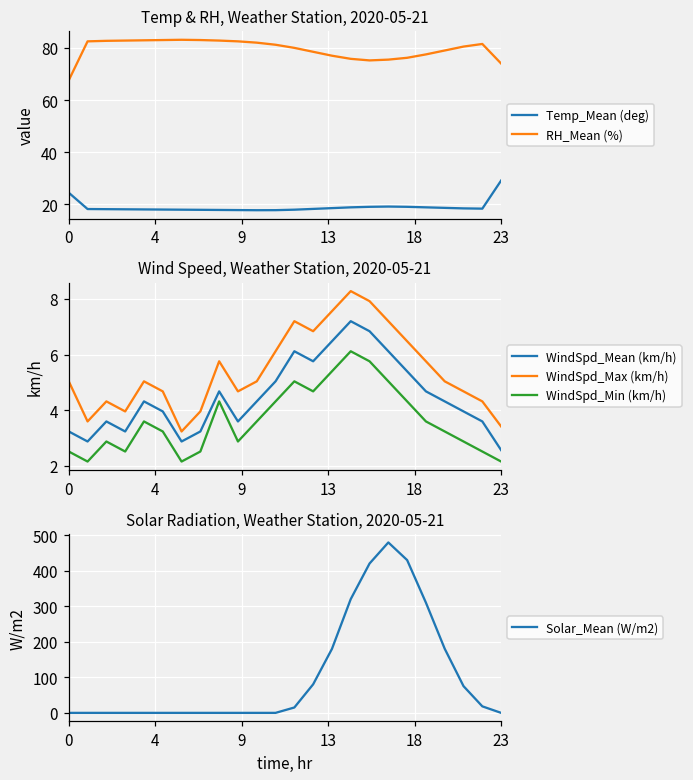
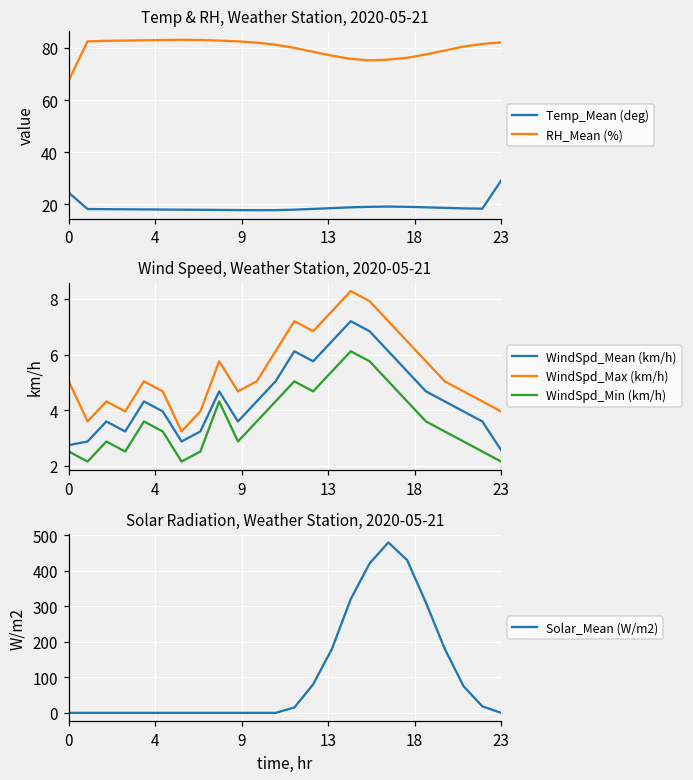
  {
    "Temp & RH, Weather Station, 2020-05-21": {
      "Temp_Mean (deg)": {
        "0": 25,
        "23": 29
      },
      "RH_Mean (%)": {
        "0": 68,
-       "23": 74
+       "23": 82
      }
    },
    "Wind Speed, Weather Station, 2020-05-21": {
      "WindSpd_Mean (km/h)": {
-       "0": 3.2,
+       "0": 2.8,
        "23": 2.6
      },
      "WindSpd_Max (km/h)": {
        "0": 5.0,
-       "23": 3.4
+       "23": 4.0
      },
      "WindSpd_Min (km/h)": {
        "0": 2.5,
        "23": 2.2
      }
    },
    "Solar Radiation, Weather Station, 2020-05-21": {
      "0": 0,
      "23": 0
    }
  }
